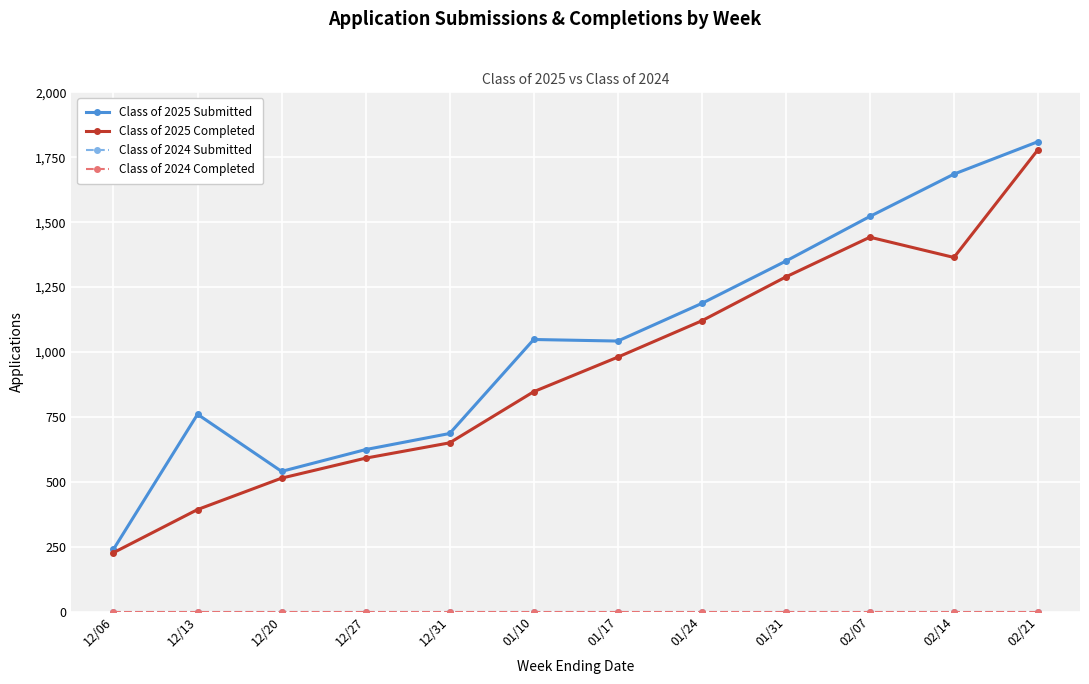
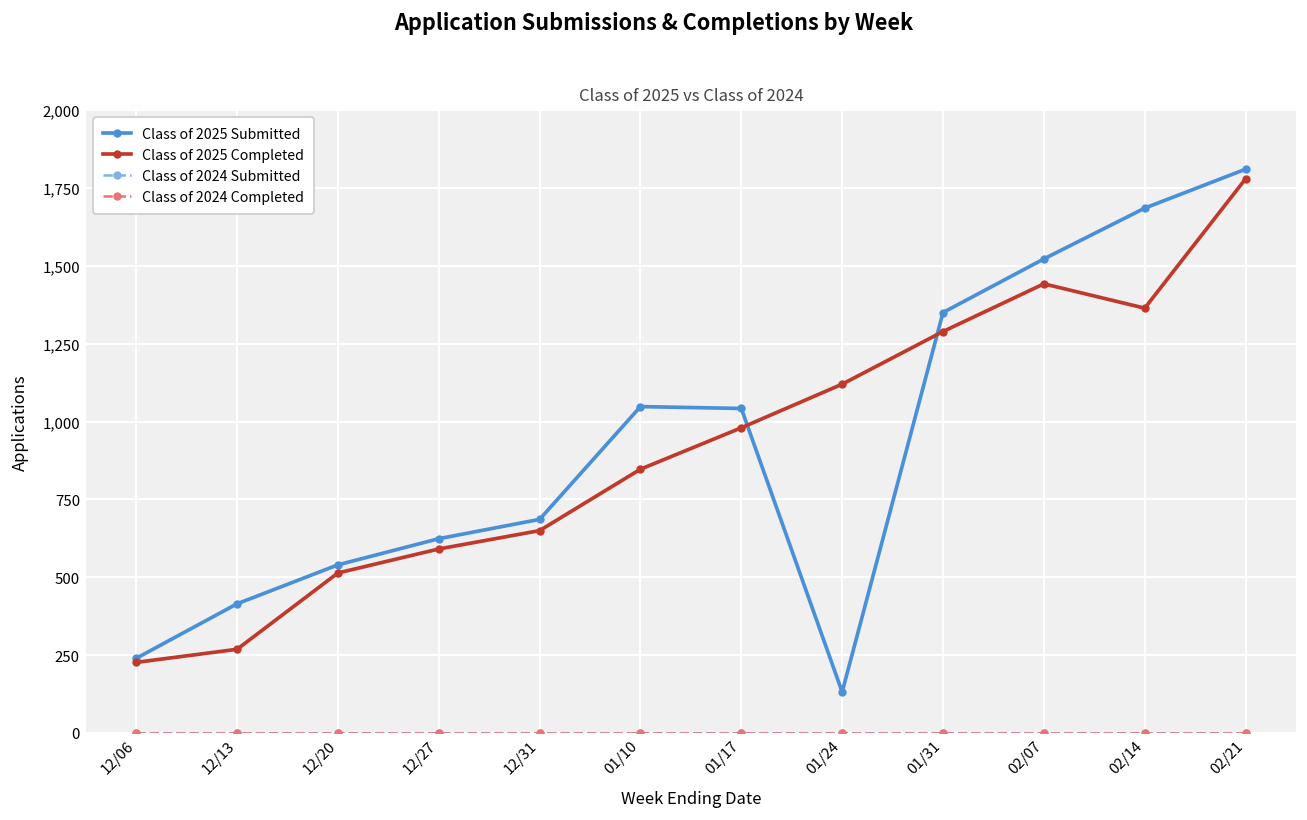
  {
    "Class of 2025 Submitted": {
      "12/06": "240",
-     "12/13": "760",
+     "12/13": "420",
      "12/20": "540",
      "12/27": "620",
      "12/31": "690",
      "01/10": "1,050",
      "01/17": "1,040",
-     "01/24": "1,190",
+     "01/24": "130",
      "01/31": "1,350",
      "02/07": "1,520",
      "02/14": "1,690",
      "02/21": "1,810"
    },
    "Class of 2025 Completed": {
      "12/06": "230",
-     "12/13": "390",
+     "12/13": "270",
      "12/20": "510",
      "12/27": "590",
      "12/31": "650",
      "01/10": "850",
      "01/17": "980",
      "01/24": "1,120",
      "01/31": "1,290",
      "02/07": "1,440",
      "02/14": "1,360",
      "02/21": "1,780"
    },
    "Class of 2024 Completed": {
      "12/06": "0",
      "12/13": "0",
      "12/20": "0",
      "12/27": "0",
      "12/31": "0",
      "01/10": "0",
      "01/17": "0",
      "01/24": "0",
      "01/31": "0",
      "02/07": "0",
      "02/14": "0",
      "02/21": "0"
    }
  }
